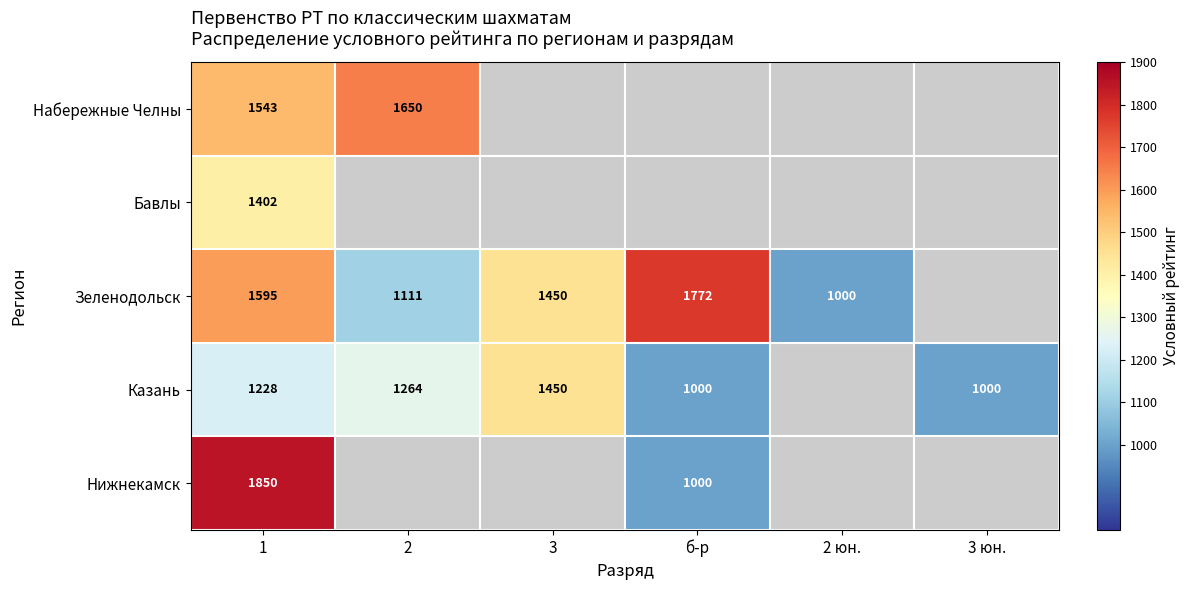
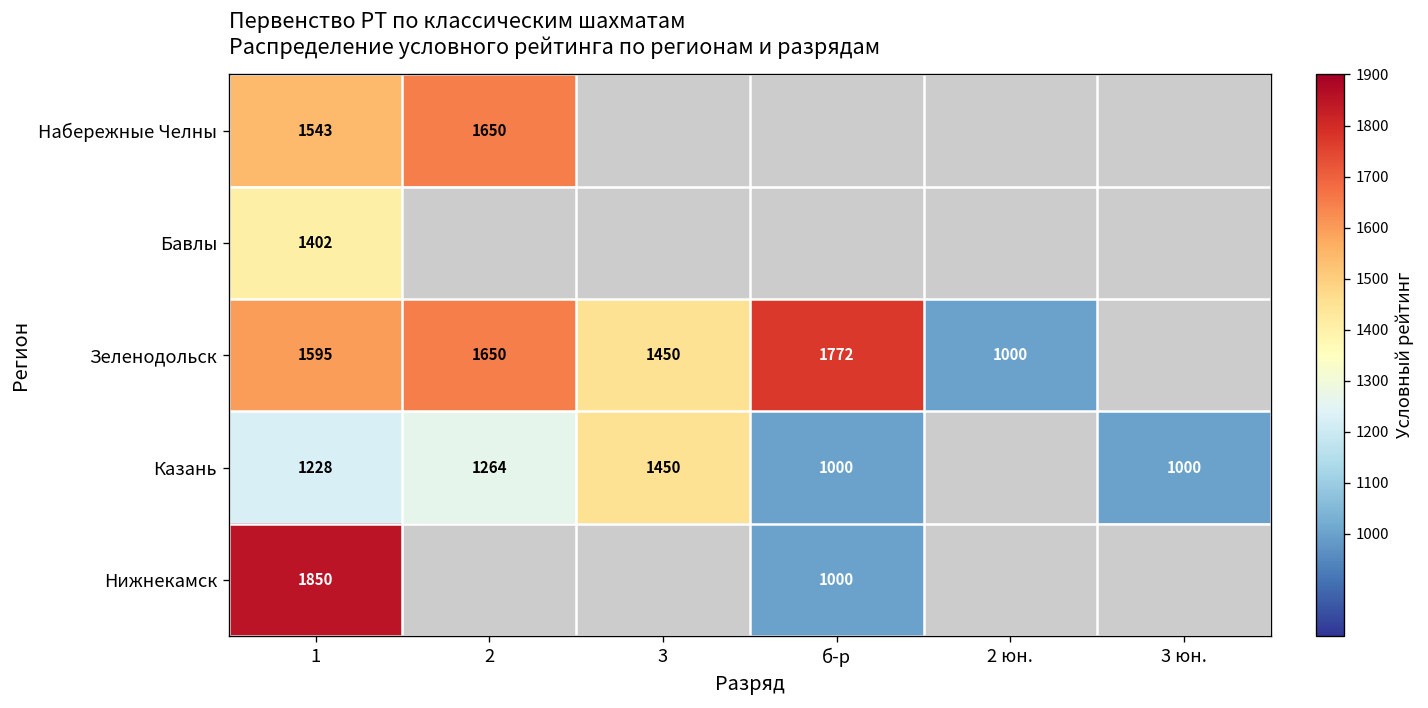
  {
    "Набережные Челны": {
      "1": 1543,
      "2": 1650
    },
    "Бавлы": {
      "1": 1402
    },
    "Зеленодольск": {
      "1": 1595,
-     "2": 1111,
+     "2": 1650,
      "3": 1450,
      "б-р": 1772,
      "2 юн.": 1000
    },
    "Казань": {
      "1": 1228,
      "2": 1264,
      "3": 1450,
      "б-р": 1000,
      "3 юн.": 1000
    },
    "Нижнекамск": {
      "1": 1850,
      "б-р": 1000
    }
  }
